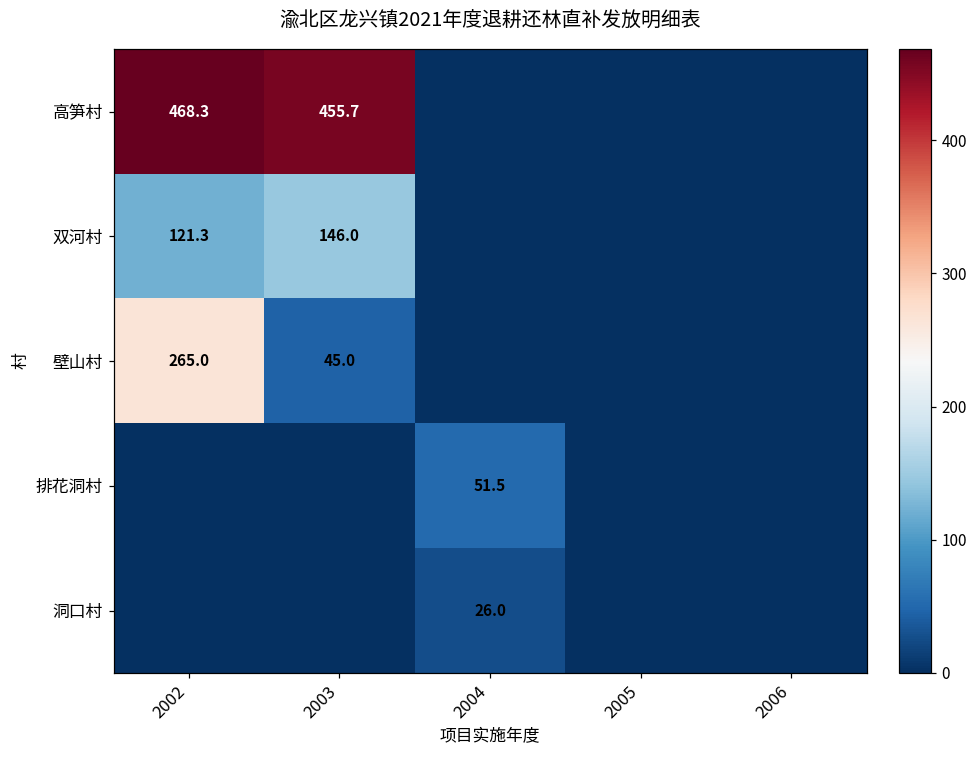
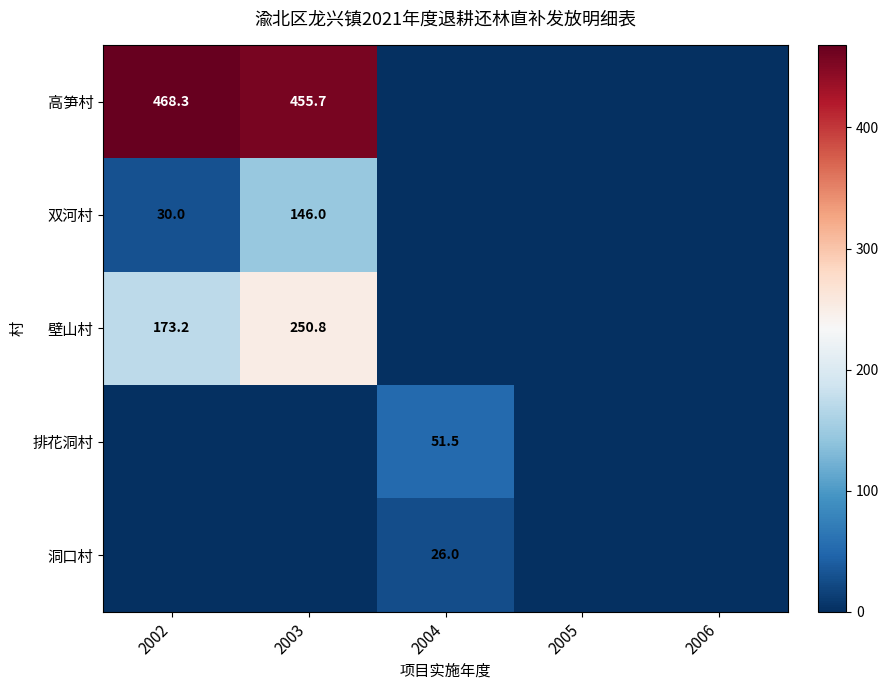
  {
    "高笋村": {
      "2002": 468.3,
      "2003": 455.7
    },
    "双河村": {
-     "2002": 121.3,
+     "2002": 30.0,
      "2003": 146.0
    },
    "壁山村": {
-     "2002": 265.0,
-     "2003": 45.0
+     "2002": 173.2,
+     "2003": 250.8
    },
    "排花洞村": {
      "2004": 51.5
    },
    "洞口村": {
      "2004": 26.0
    }
  }
